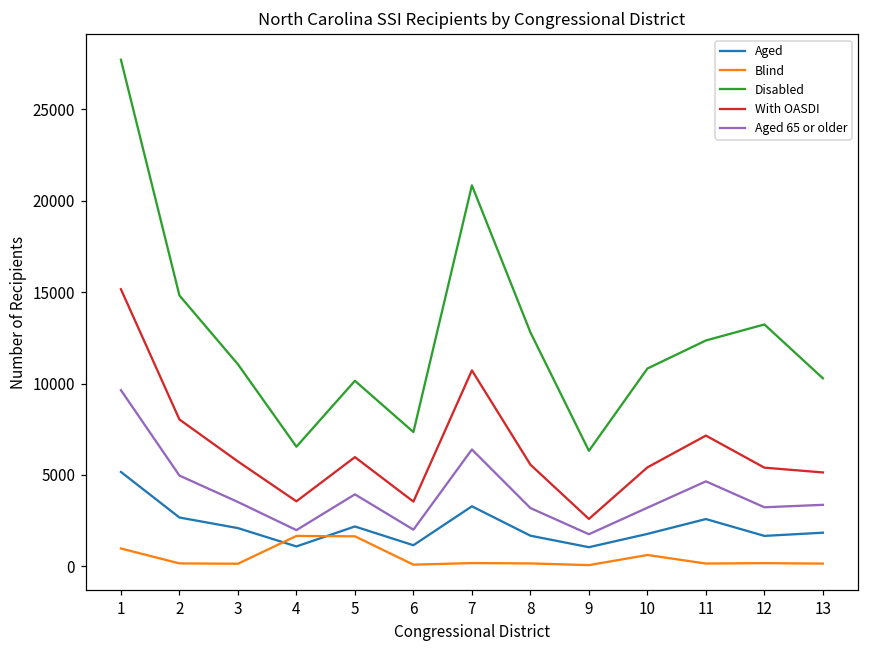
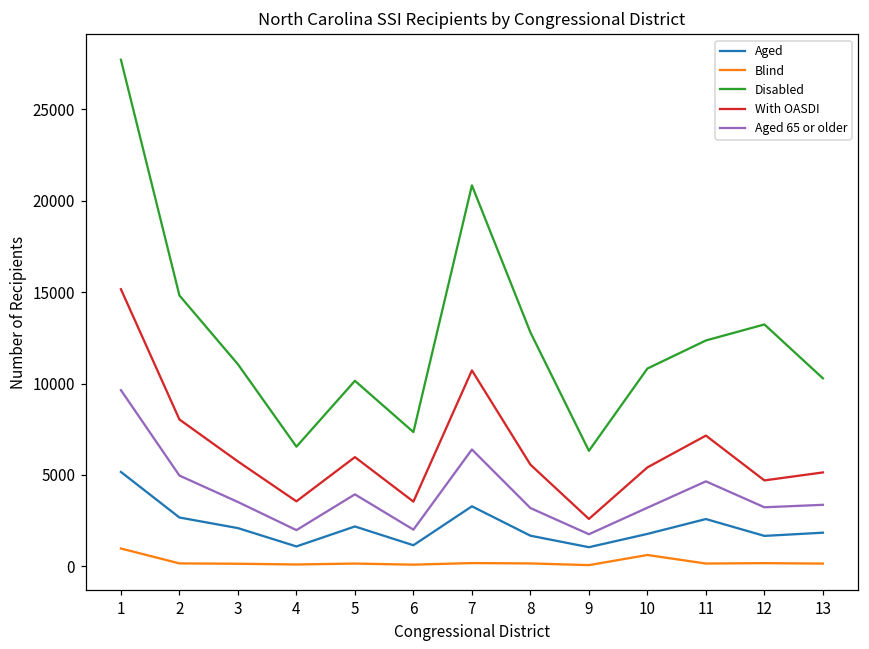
  {
    "Aged": {
      "1": 5200,
      "2": 2700,
      "3": 2100,
      "4": 1100,
      "5": 2200,
      "6": 1200,
      "7": 3300,
      "8": 1700,
      "9": 1100,
      "10": 1800,
      "11": 2600,
      "12": 1700,
      "13": 1800
    },
    "Blind": {
      "1": 1000,
      "2": 200,
      "3": 100,
-     "4": 1700,
-     "5": 1600,
+     "4": 100,
+     "5": 200,
      "6": 100,
      "7": 200,
      "8": 200,
      "9": 100,
      "10": 600,
      "11": 200,
      "12": 200,
      "13": 200
    },
    "Disabled": {
      "1": 27700,
      "2": 14800,
      "3": 11100,
      "4": 6500,
      "5": 10200,
      "6": 7300,
      "7": 20800,
      "8": 12800,
      "9": 6300,
      "10": 10800,
      "11": 12400,
      "12": 13200,
      "13": 10300
    },
    "With OASDI": {
      "1": 15200,
      "2": 8000,
      "3": 5700,
      "4": 3600,
      "5": 6000,
      "6": 3500,
      "7": 10700,
      "8": 5600,
      "9": 2600,
      "10": 5400,
      "11": 7200,
-     "12": 5400,
+     "12": 4700,
      "13": 5100
    },
    "Aged 65 or older": {
      "1": 9600,
      "2": 5000,
      "3": 3500,
      "4": 2000,
      "5": 3900,
      "6": 2000,
      "7": 6400,
      "8": 3200,
      "9": 1800,
      "10": 3200,
      "11": 4700,
      "12": 3200,
      "13": 3400
    }
  }
